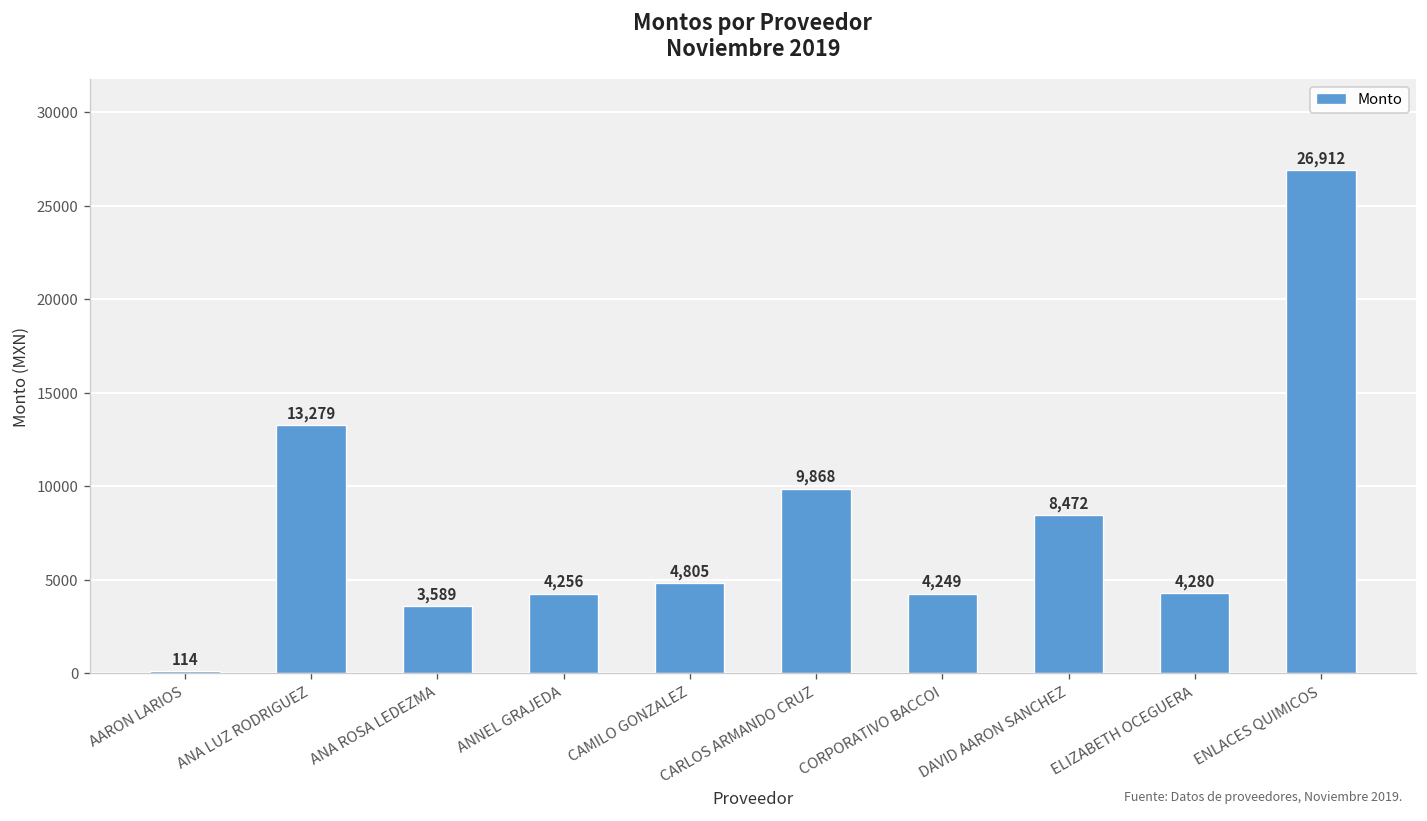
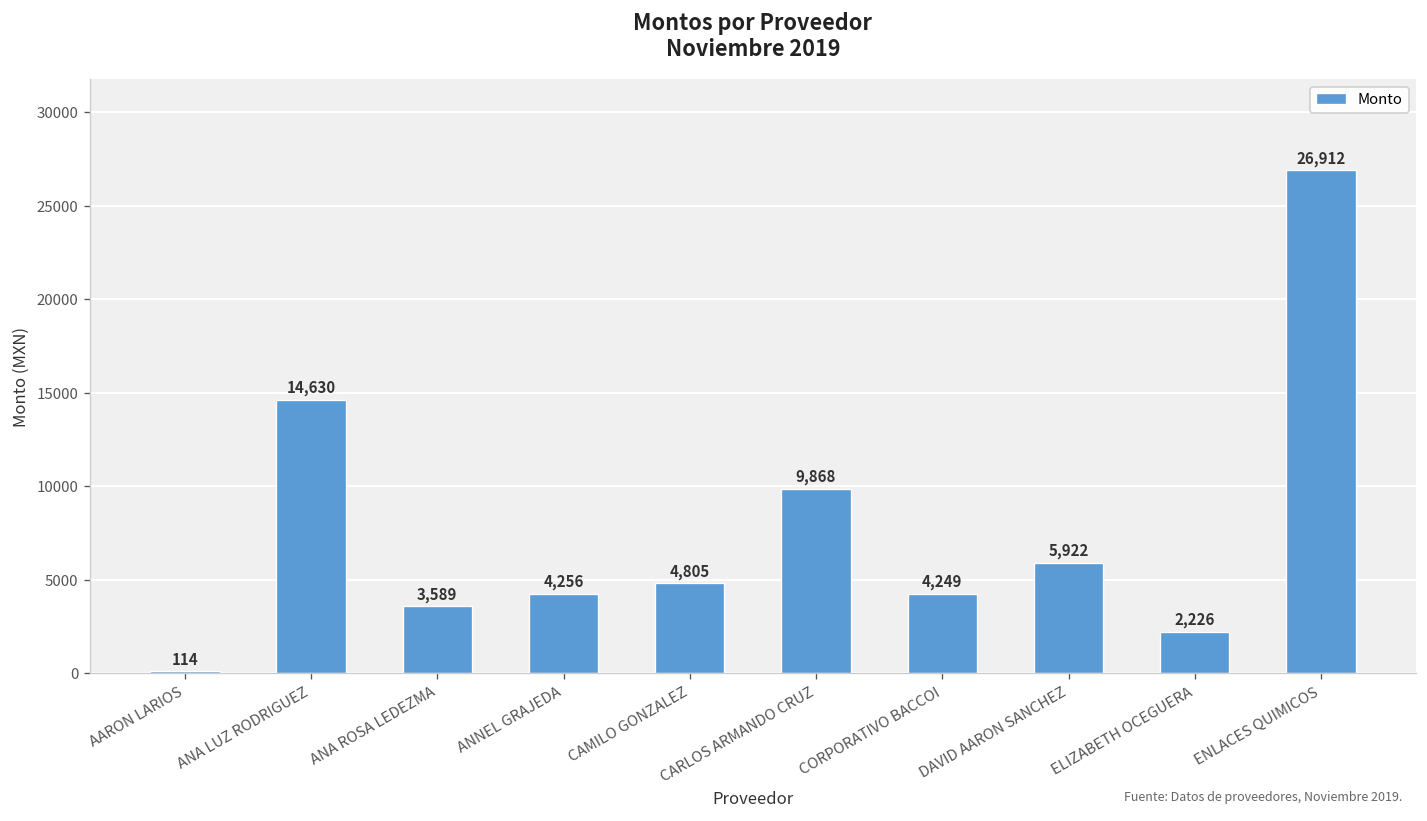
  {
    "AARON LARIOS": "114",
-   "ANA LUZ RODRIGUEZ": "13,279",
+   "ANA LUZ RODRIGUEZ": "14,630",
    "ANA ROSA LEDEZMA": "3,589",
    "ANNEL GRAJEDA": "4,256",
    "CAMILO GONZALEZ": "4,805",
    "CARLOS ARMANDO CRUZ": "9,868",
    "CORPORATIVO BACCOI": "4,249",
-   "DAVID AARON SANCHEZ": "8,472",
-   "ELIZABETH OCEGUERA": "4,280",
+   "DAVID AARON SANCHEZ": "5,922",
+   "ELIZABETH OCEGUERA": "2,226",
    "ENLACES QUIMICOS": "26,912"
  }
